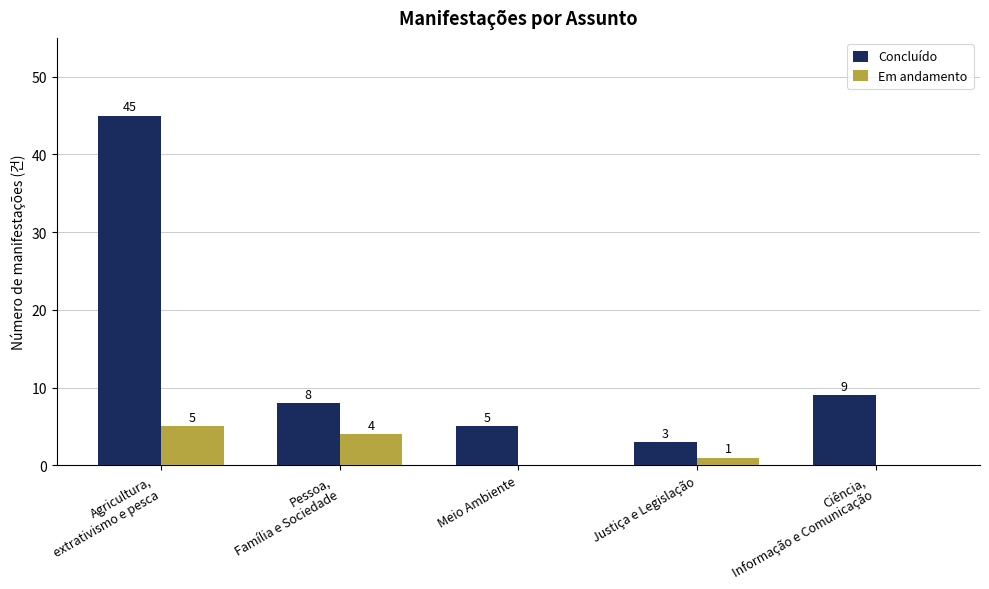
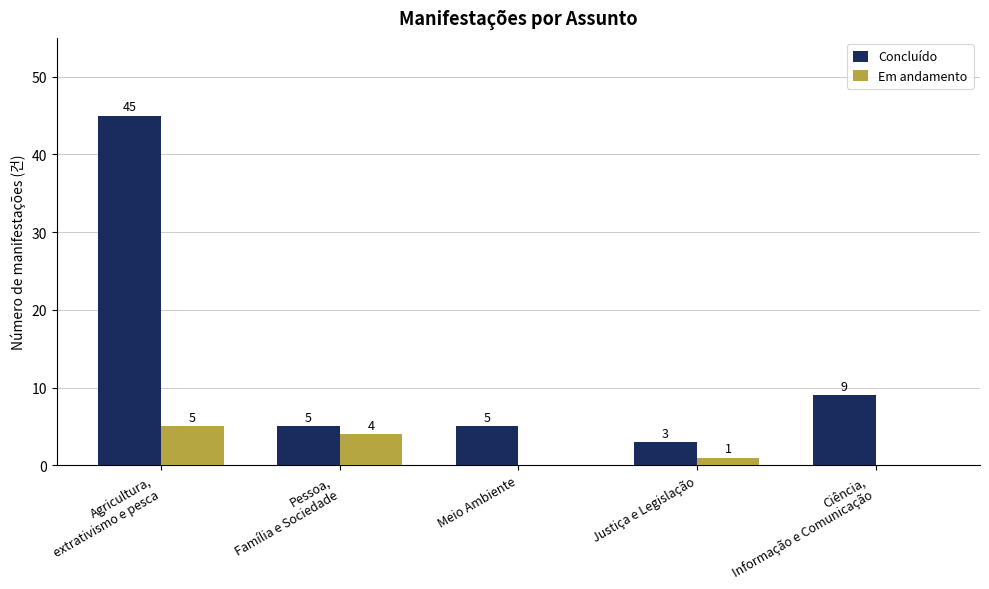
  {
    "Concluído": {
      "Agricultura, extrativismo e pesca": 45,
-     "Pessoa, Família e Sociedade": 8,
+     "Pessoa, Família e Sociedade": 5,
      "Meio Ambiente": 5,
      "Justiça e Legislação": 3,
      "Ciência, Informação e Comunicação": 9
    },
    "Em andamento": {
      "Agricultura, extrativismo e pesca": 5,
      "Pessoa, Família e Sociedade": 4,
      "Justiça e Legislação": 1
    }
  }
